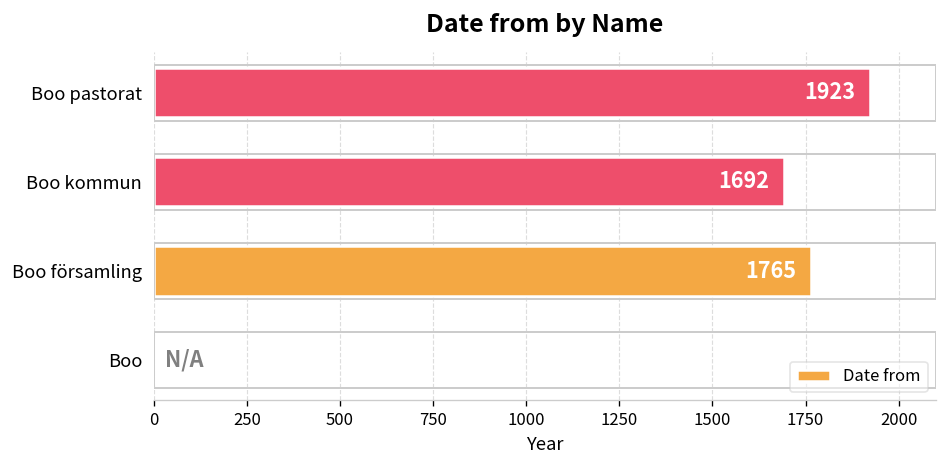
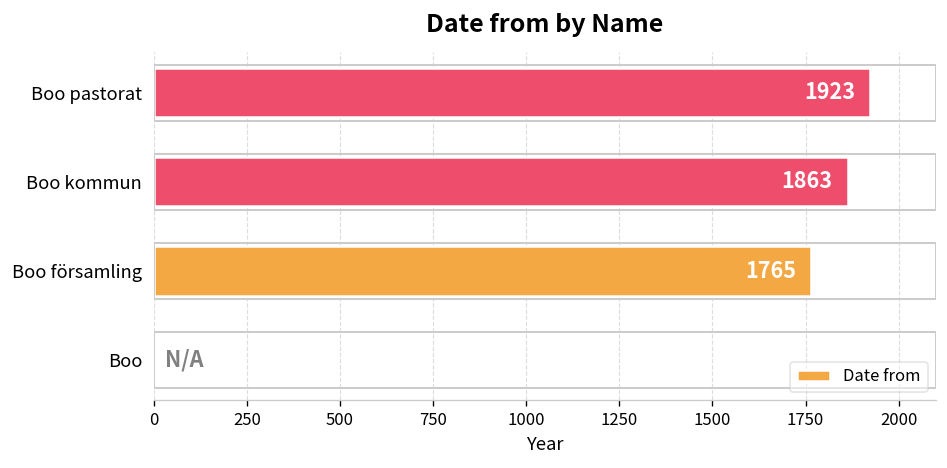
  {
    "Boo pastorat": 1923,
-   "Boo kommun": 1692,
+   "Boo kommun": 1863,
    "Boo församling": 1765
  }
